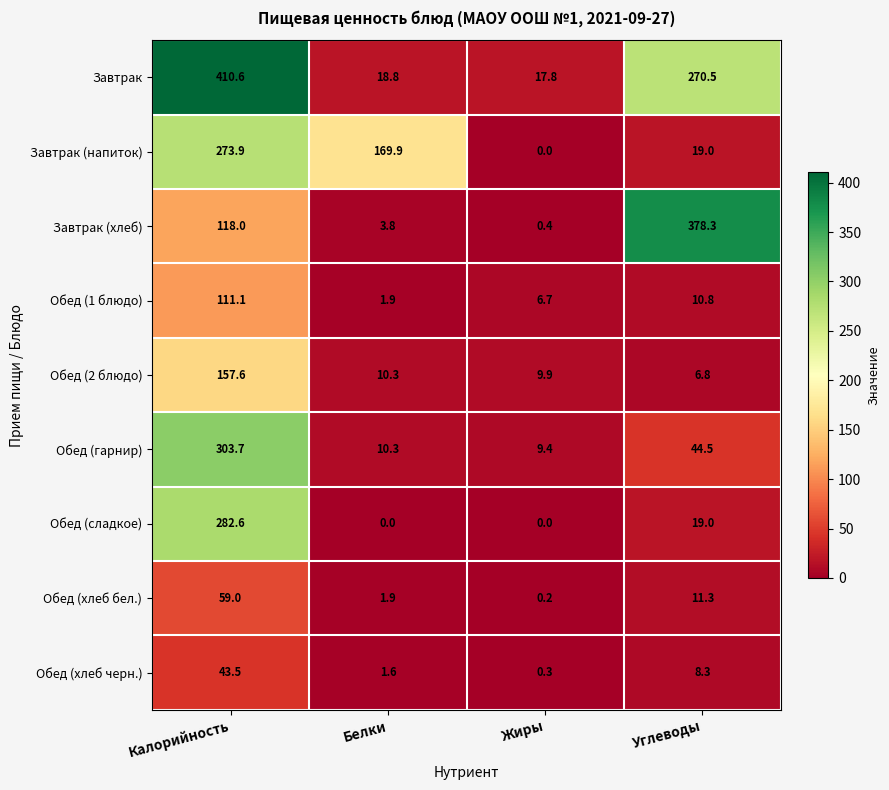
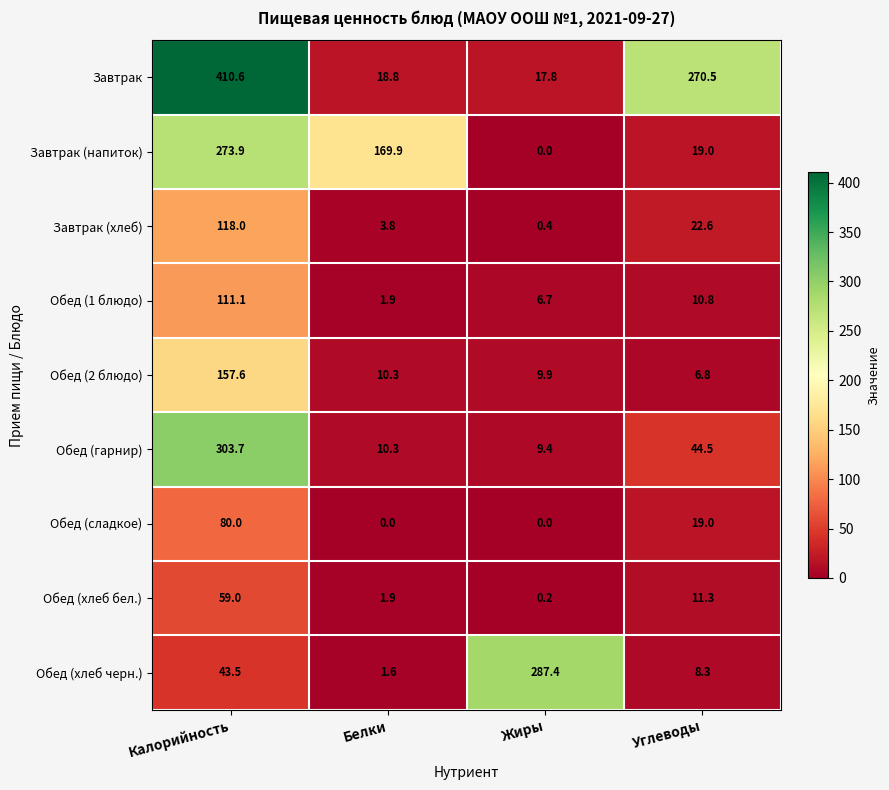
  {
    "Завтрак": {
      "Калорийность": 410.6,
      "Белки": 18.8,
      "Жиры": 17.8,
      "Углеводы": 270.5
    },
    "Завтрак (напиток)": {
      "Калорийность": 273.9,
      "Белки": 169.9,
      "Жиры": 0.0,
      "Углеводы": 19.0
    },
    "Завтрак (хлеб)": {
      "Калорийность": 118.0,
      "Белки": 3.8,
      "Жиры": 0.4,
-     "Углеводы": 378.3
+     "Углеводы": 22.6
    },
    "Обед (1 блюдо)": {
      "Калорийность": 111.1,
      "Белки": 1.9,
      "Жиры": 6.7,
      "Углеводы": 10.8
    },
    "Обед (2 блюдо)": {
      "Калорийность": 157.6,
      "Белки": 10.3,
      "Жиры": 9.9,
      "Углеводы": 6.8
    },
    "Обед (гарнир)": {
      "Калорийность": 303.7,
      "Белки": 10.3,
      "Жиры": 9.4,
      "Углеводы": 44.5
    },
    "Обед (сладкое)": {
-     "Калорийность": 282.6,
+     "Калорийность": 80.0,
      "Белки": 0.0,
      "Жиры": 0.0,
      "Углеводы": 19.0
    },
    "Обед (хлеб бел.)": {
      "Калорийность": 59.0,
      "Белки": 1.9,
      "Жиры": 0.2,
      "Углеводы": 11.3
    },
    "Обед (хлеб черн.)": {
      "Калорийность": 43.5,
      "Белки": 1.6,
-     "Жиры": 0.3,
+     "Жиры": 287.4,
      "Углеводы": 8.3
    }
  }
